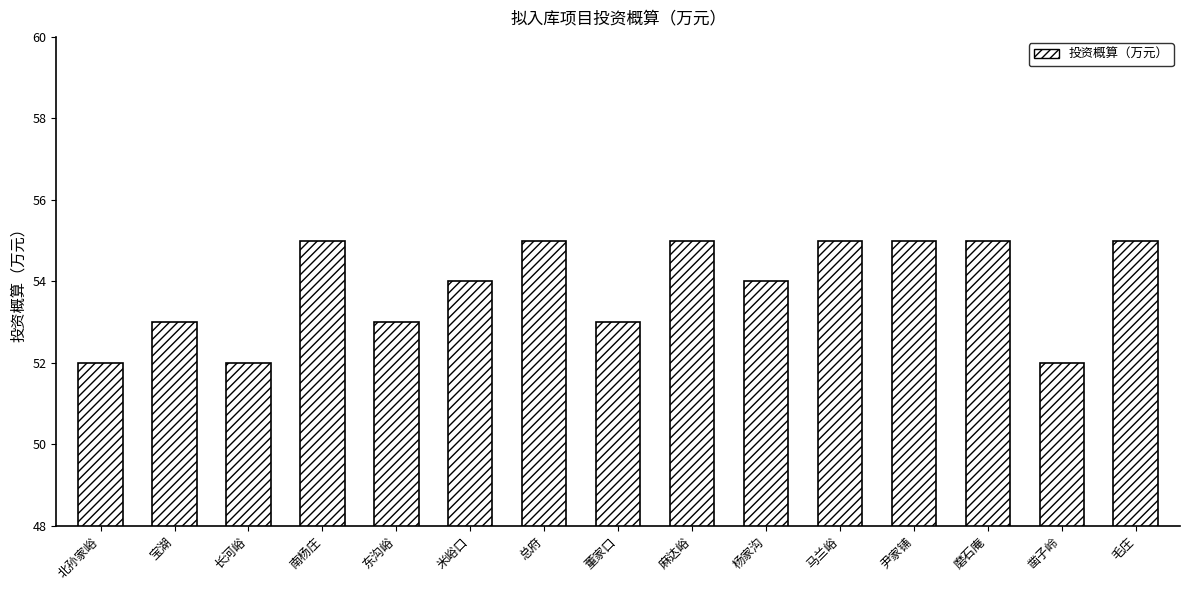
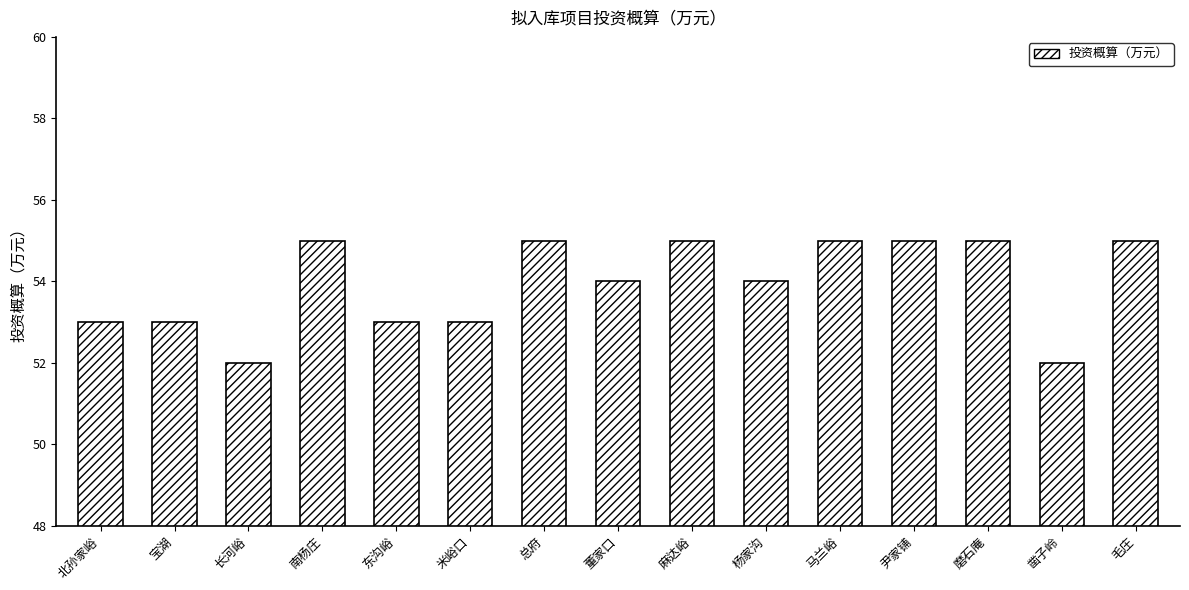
  {
-   "北孙家峪": 52,
+   "北孙家峪": 53,
    "宝湖": 53,
    "长河峪": 52,
    "南杨庄": 55,
    "东沟峪": 53,
-   "米峪口": 54,
+   "米峪口": 53,
    "总府": 55,
-   "董家口": 53,
+   "董家口": 54,
    "麻达峪": 55,
    "杨家沟": 54,
    "马兰峪": 55,
    "尹家铺": 55,
    "磨石庵": 55,
    "凿子岭": 52,
    "毛庄": 55
  }
